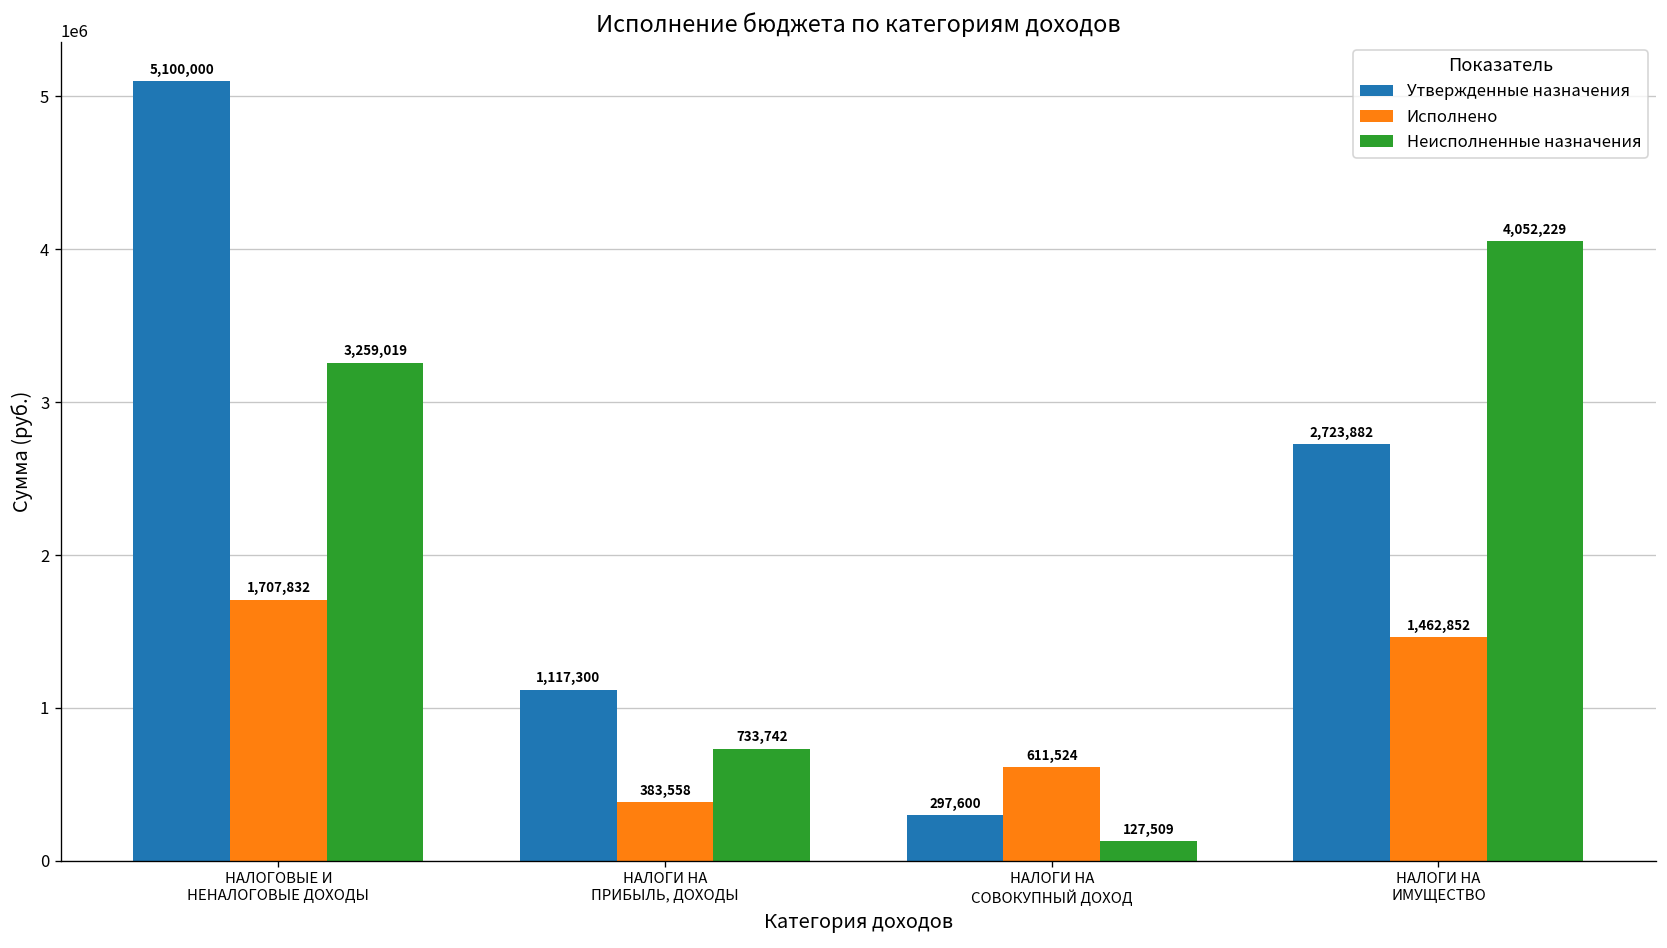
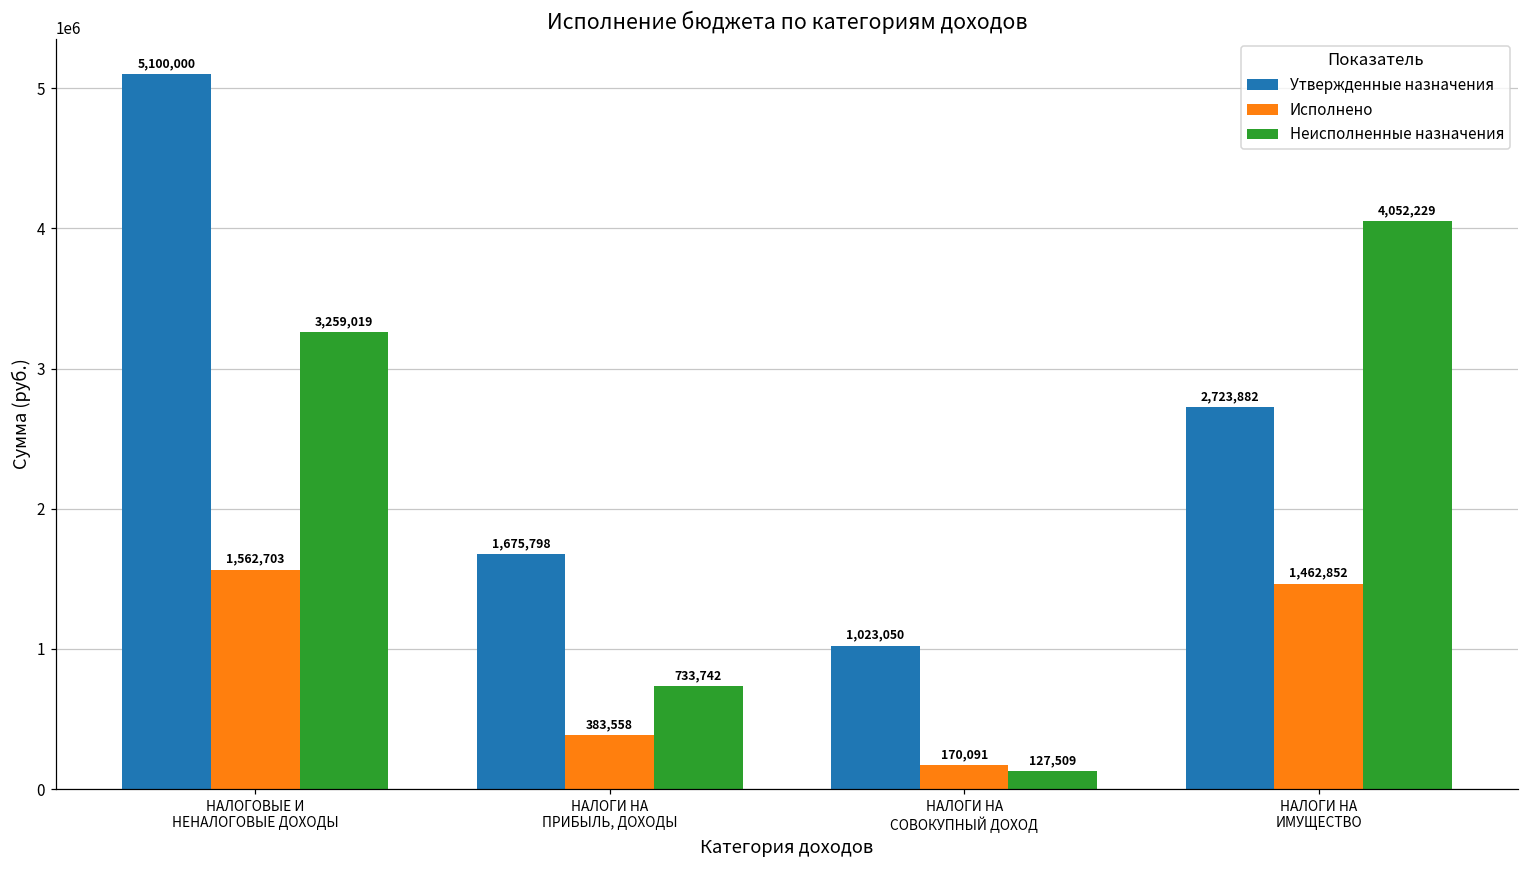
  {
    "Утвержденные назначения": {
      "НАЛОГОВЫЕ И НЕНАЛОГОВЫЕ ДОХОДЫ": "5,100,000",
-     "НАЛОГИ НА ПРИБЫЛЬ, ДОХОДЫ": "1,117,300",
-     "НАЛОГИ НА СОВОКУПНЫЙ ДОХОД": "297,600",
+     "НАЛОГИ НА ПРИБЫЛЬ, ДОХОДЫ": "1,675,798",
+     "НАЛОГИ НА СОВОКУПНЫЙ ДОХОД": "1,023,050",
      "НАЛОГИ НА ИМУЩЕСТВО": "2,723,882"
    },
    "Исполнено": {
-     "НАЛОГОВЫЕ И НЕНАЛОГОВЫЕ ДОХОДЫ": "1,707,832",
+     "НАЛОГОВЫЕ И НЕНАЛОГОВЫЕ ДОХОДЫ": "1,562,703",
      "НАЛОГИ НА ПРИБЫЛЬ, ДОХОДЫ": "383,558",
-     "НАЛОГИ НА СОВОКУПНЫЙ ДОХОД": "611,524",
+     "НАЛОГИ НА СОВОКУПНЫЙ ДОХОД": "170,091",
      "НАЛОГИ НА ИМУЩЕСТВО": "1,462,852"
    },
    "Неисполненные назначения": {
      "НАЛОГОВЫЕ И НЕНАЛОГОВЫЕ ДОХОДЫ": "3,259,019",
      "НАЛОГИ НА ПРИБЫЛЬ, ДОХОДЫ": "733,742",
      "НАЛОГИ НА СОВОКУПНЫЙ ДОХОД": "127,509",
      "НАЛОГИ НА ИМУЩЕСТВО": "4,052,229"
    }
  }
